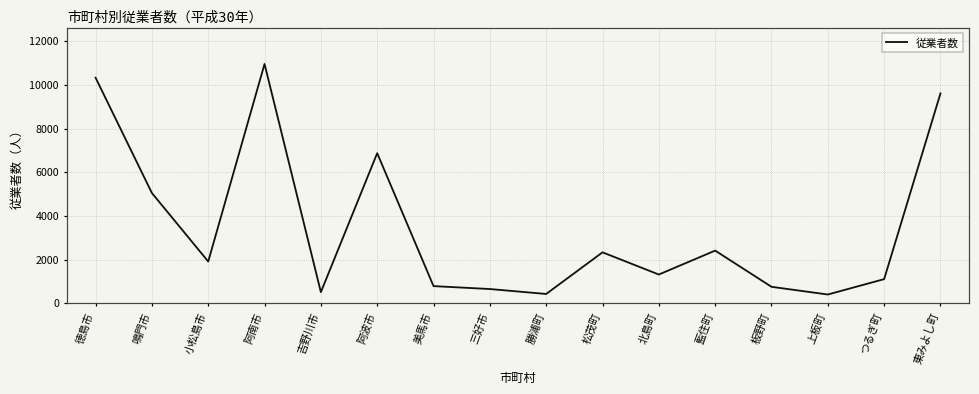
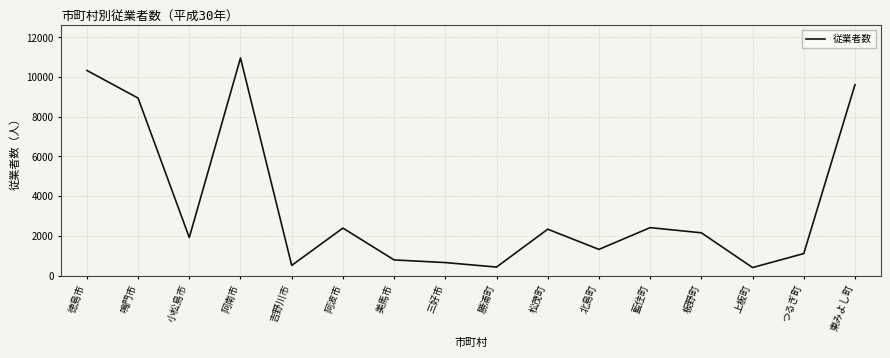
  {
    "徳島市": 10300,
-   "鳴門市": 5100,
+   "鳴門市": 8900,
    "小松島市": 1900,
    "阿南市": 11000,
    "吉野川市": 500,
-   "阿波市": 6900,
+   "阿波市": 2400,
    "美馬市": 800,
    "三好市": 700,
    "勝浦町": 400,
    "松茂町": 2300,
    "北島町": 1300,
    "藍住町": 2400,
-   "板野町": 800,
+   "板野町": 2200,
    "上板町": 400,
    "つるぎ町": 1100,
    "東みよし町": 9600
  }
